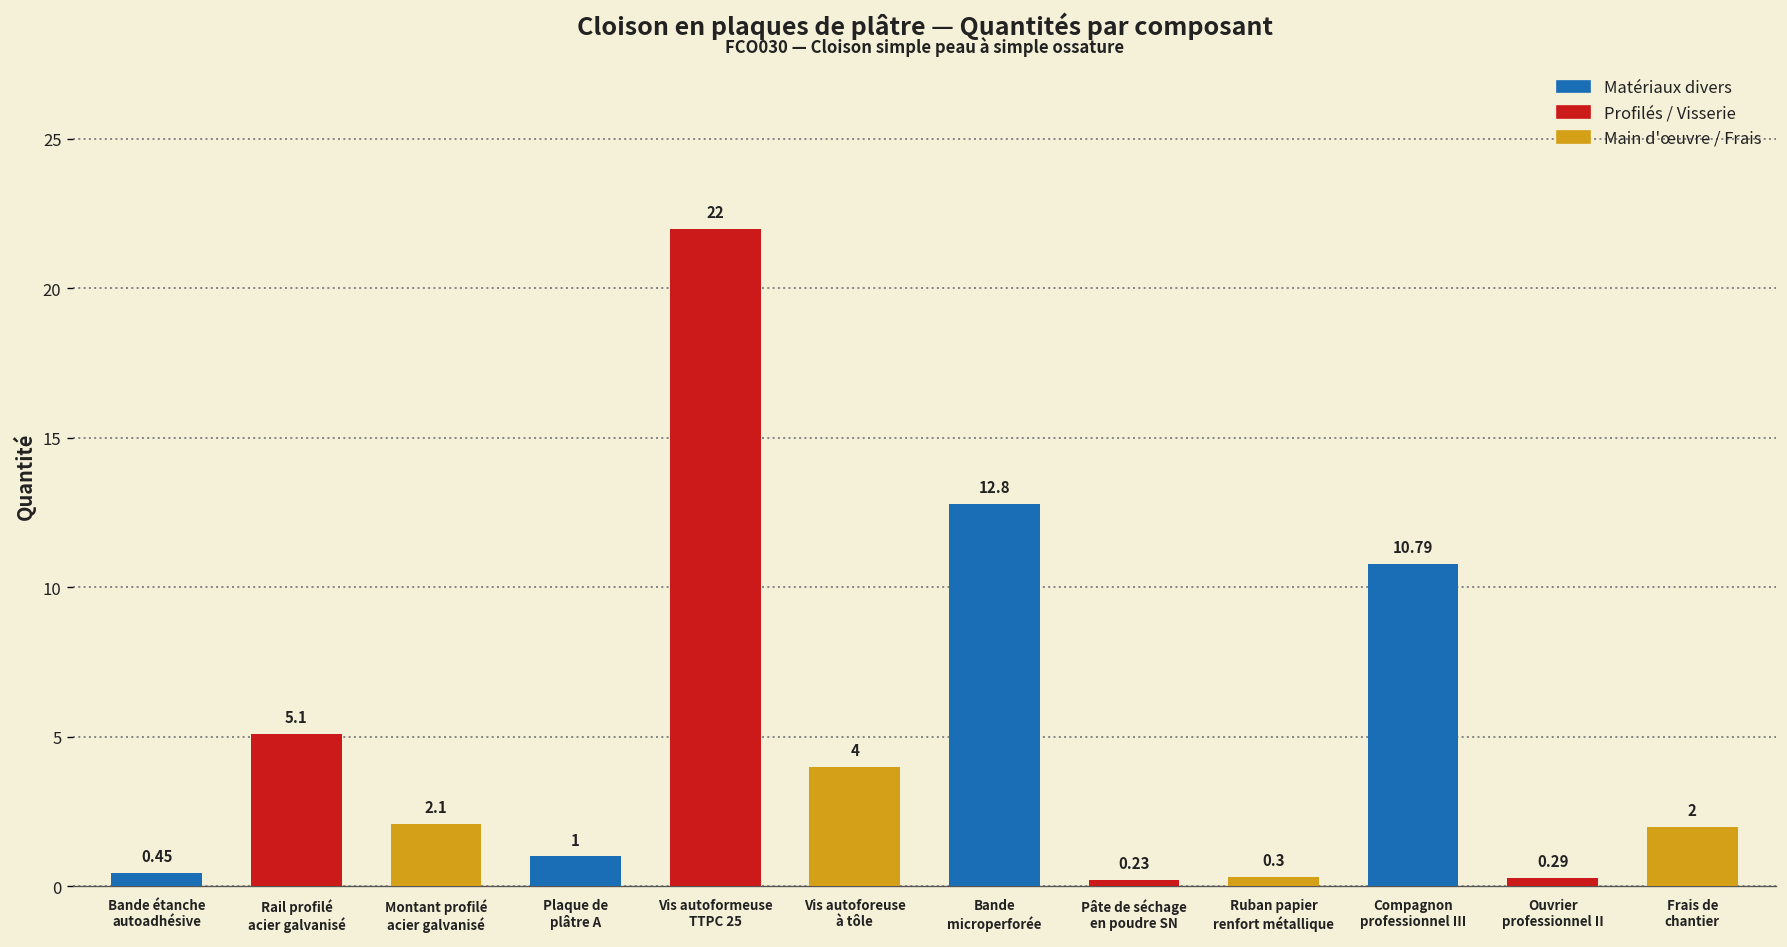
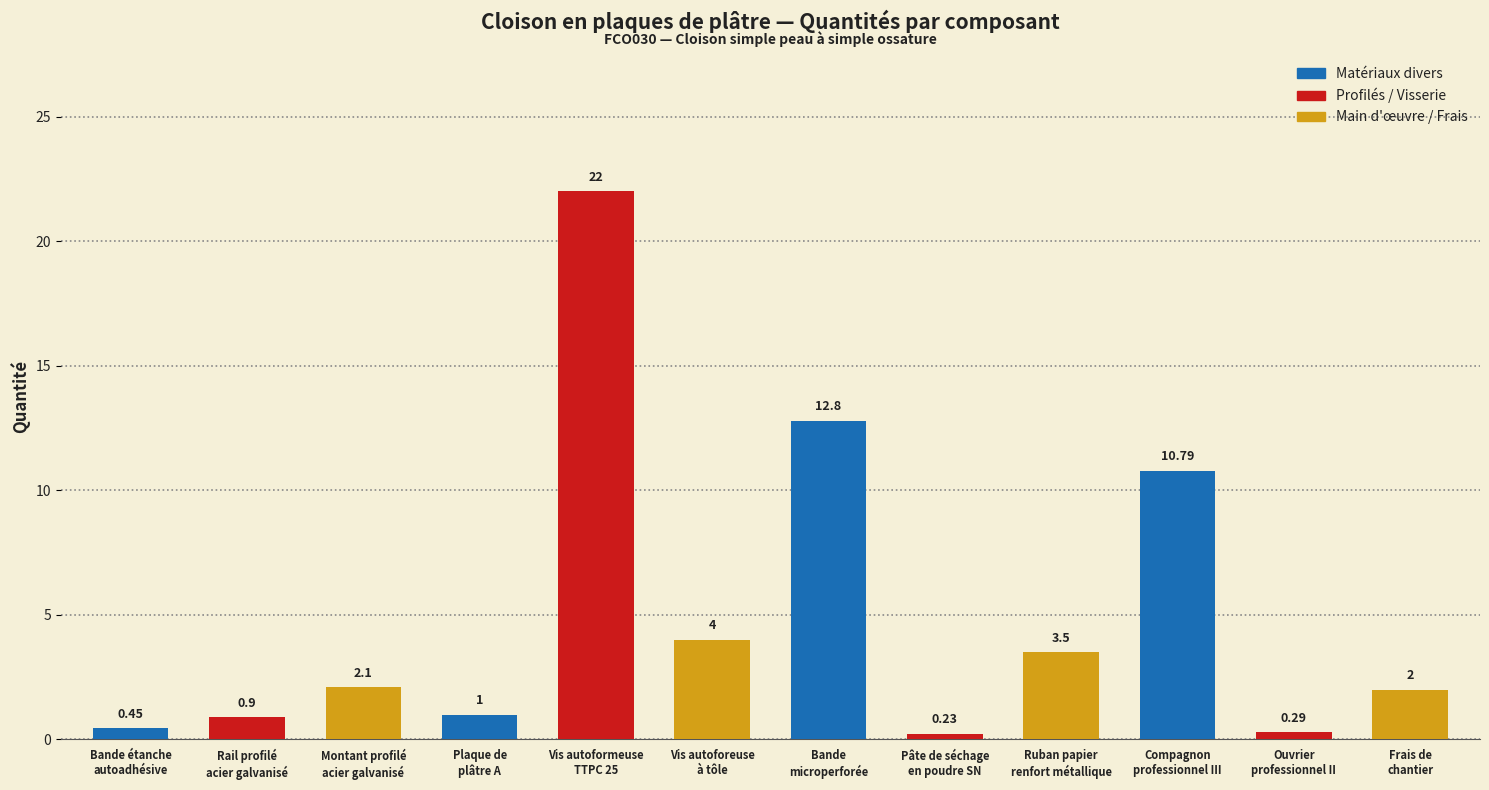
  {
    "Bande étanche autoadhésive": 0.45,
-   "Rail profilé acier galvanisé": 5.1,
+   "Rail profilé acier galvanisé": 0.9,
    "Montant profilé acier galvanisé": 2.1,
    "Plaque de plâtre A": 1,
    "Vis autoformeuse TTPC 25": 22,
    "Vis autoforeuse à tôle": 4,
    "Bande microperforée": 12.8,
    "Pâte de séchage en poudre SN": 0.23,
-   "Ruban papier renfort métallique": 0.3,
+   "Ruban papier renfort métallique": 3.5,
    "Compagnon professionnel III": 10.79,
    "Ouvrier professionnel II": 0.29,
    "Frais de chantier": 2
  }
